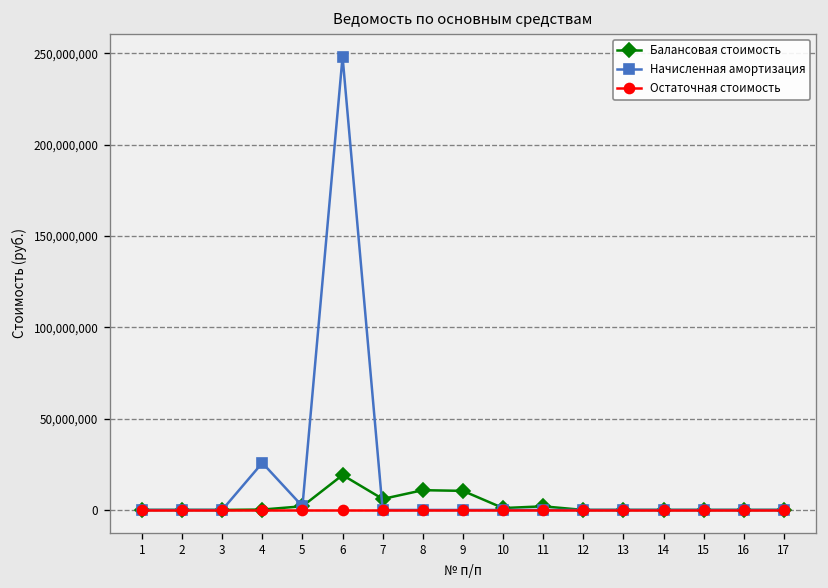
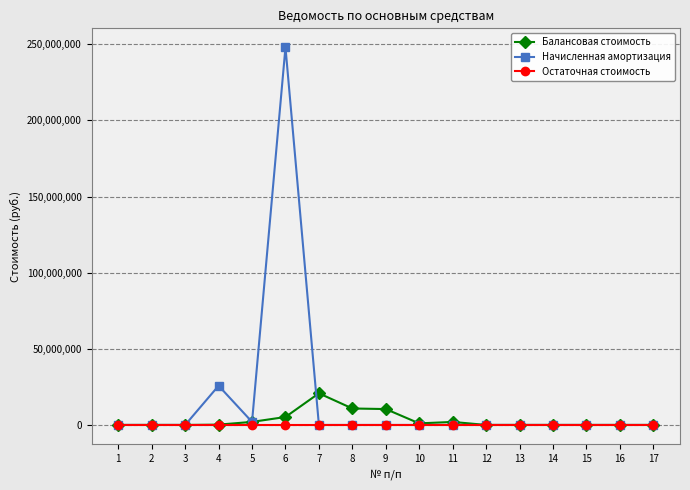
  {
    "Балансовая стоимость": {
-     "6": "19,000,000",
-     "7": "6,000,000",
+     "6": "5,000,000",
+     "7": "21,000,000",
      "8": "11,000,000",
      "9": "10,000,000",
      "11": "2,000,000"
    },
    "Начисленная амортизация": {
      "4": "26,000,000",
      "6": "248,000,000"
    },
    "Остаточная стоимость": {
      "5": "0",
      "6": "0"
    }
  }
